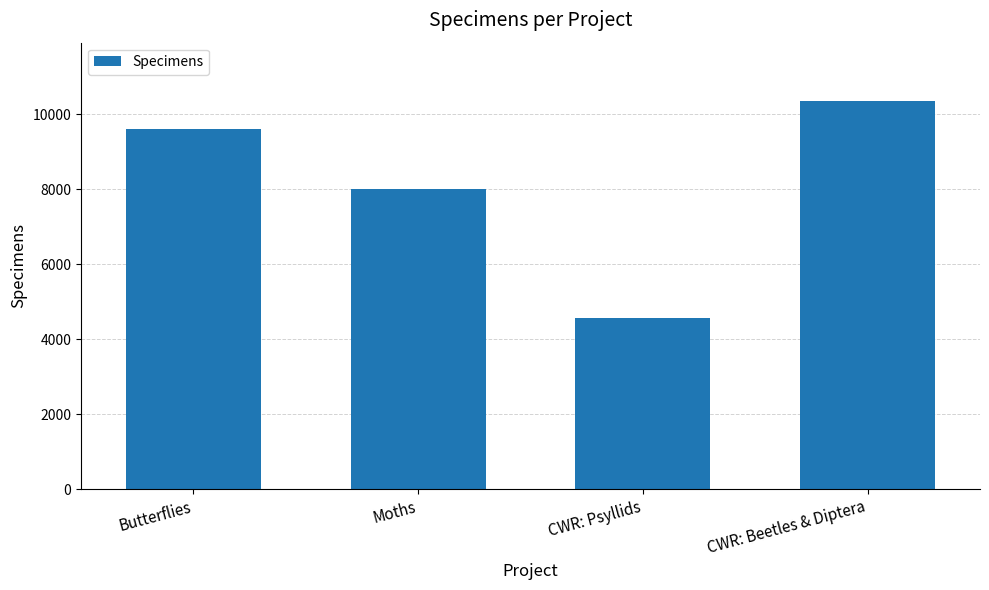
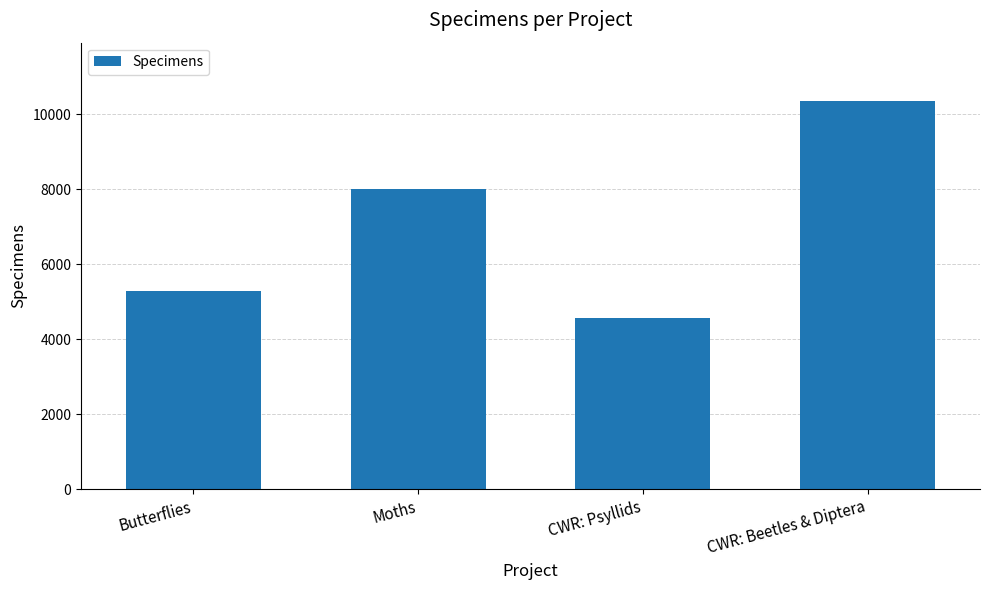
  {
-   "Butterflies": 9600,
+   "Butterflies": 5300,
    "Moths": 8000,
    "CWR: Psyllids": 4600,
    "CWR: Beetles & Diptera": 10400
  }
